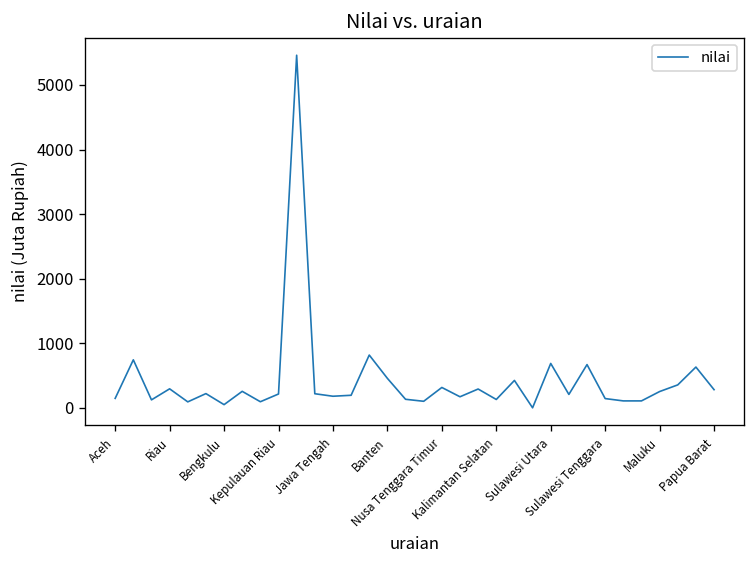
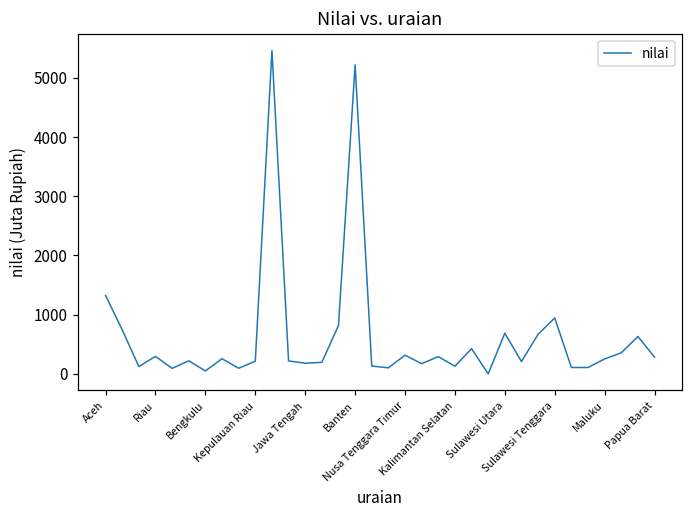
  {
-   "Aceh": 100,
+   "Aceh": 1300,
    "Riau": 300,
    "Bengkulu": 0,
    "Kepulauan Riau": 200,
    "Jawa Tengah": 200,
-   "Banten": 500,
+   "Banten": 5200,
    "Nusa Tenggara Timur": 300,
    "Kalimantan Selatan": 100,
    "Sulawesi Utara": 700,
-   "Sulawesi Tenggara": 100,
+   "Sulawesi Tenggara": 900,
    "Maluku": 300,
    "Papua Barat": 300
  }
